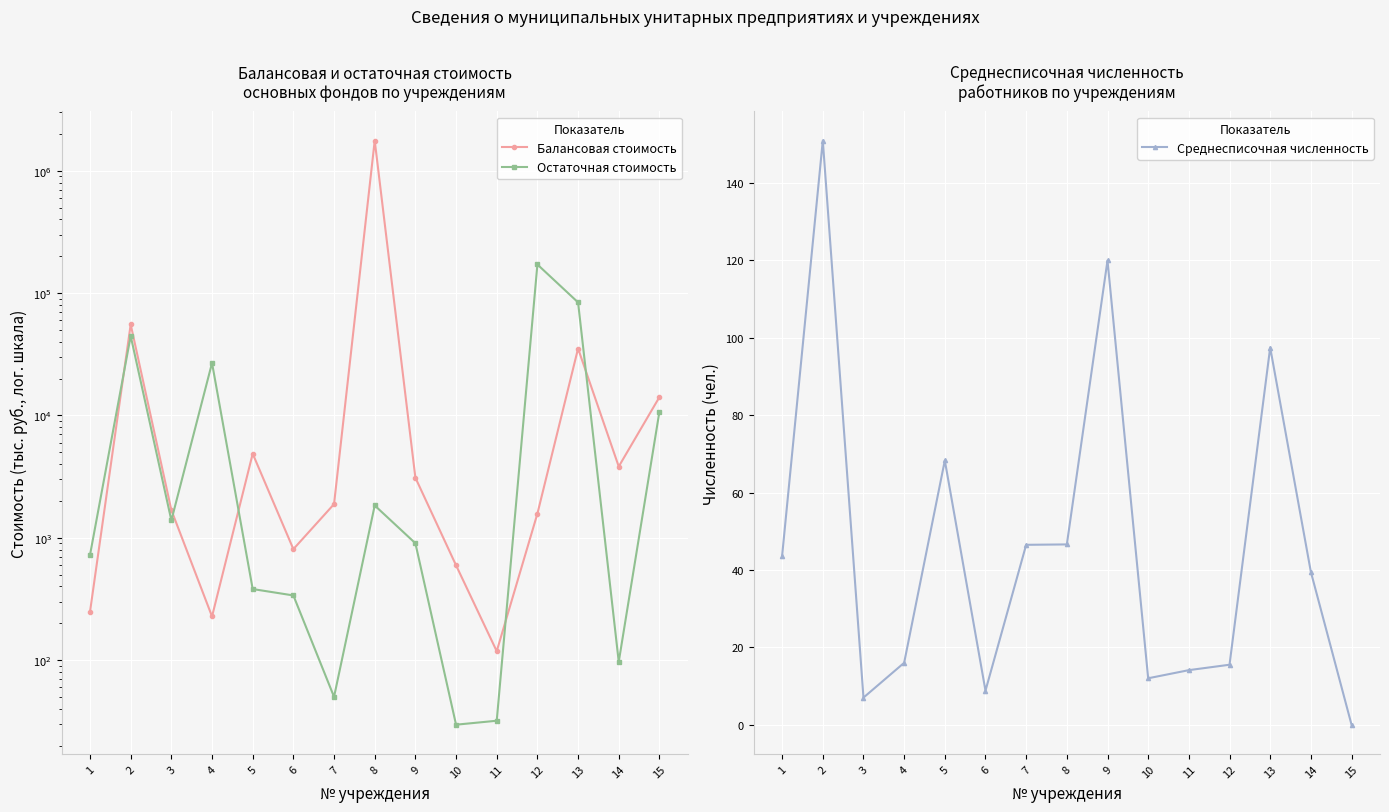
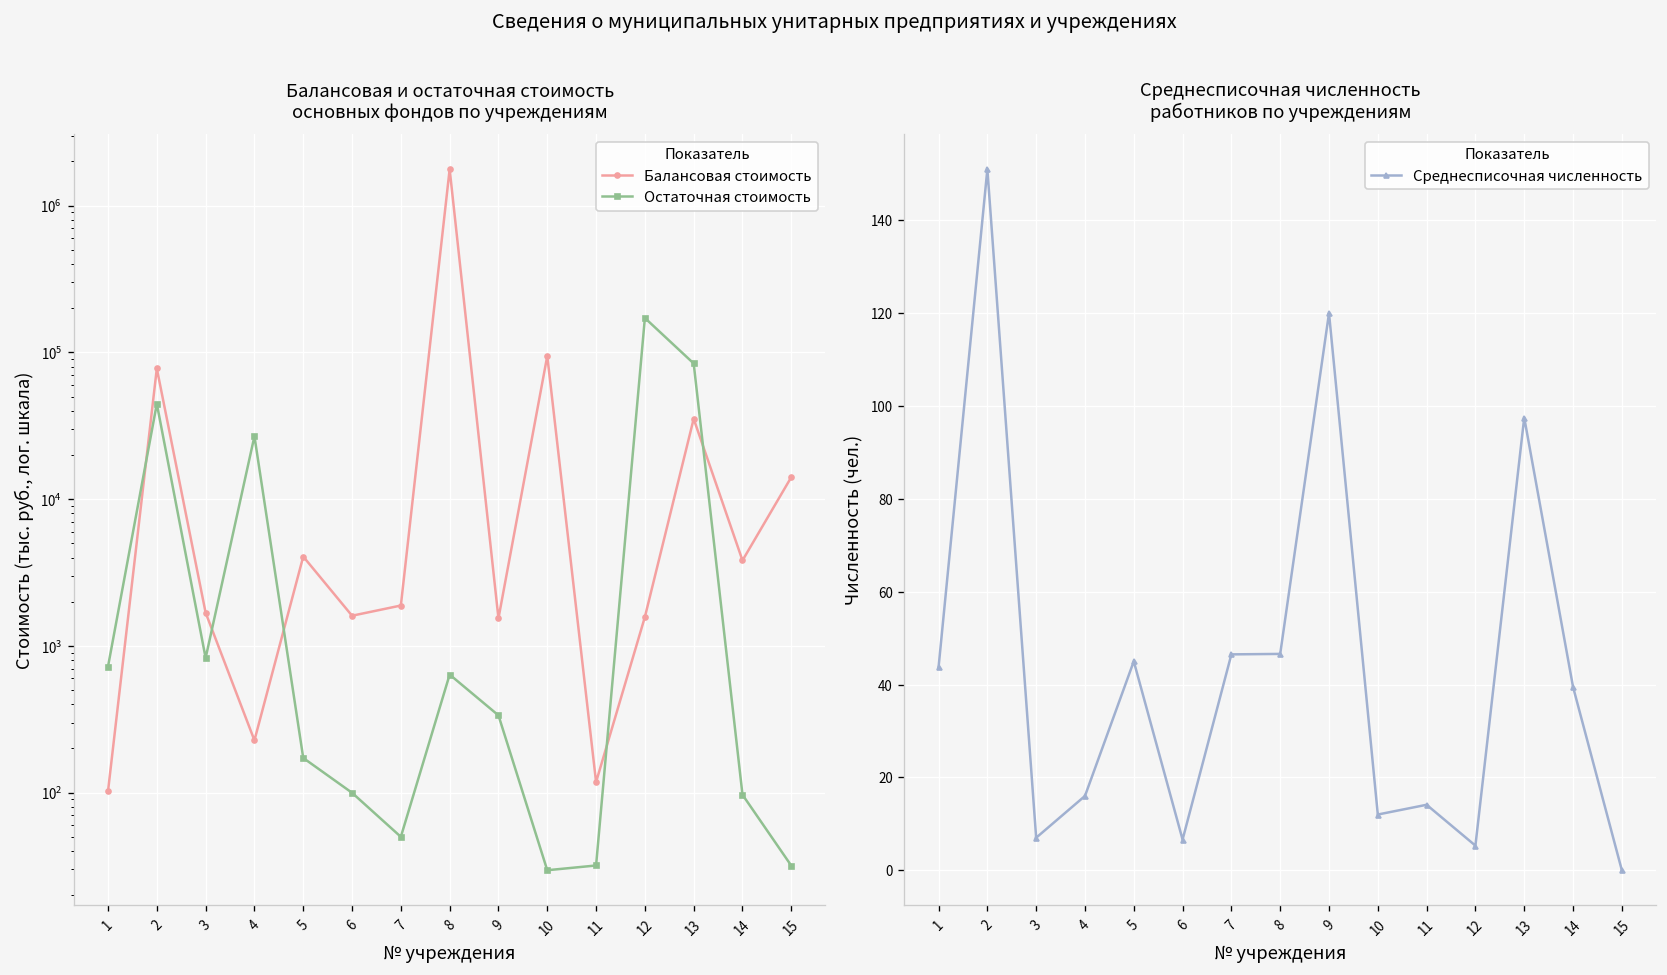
  {
    "Балансовая и остаточная стоимость основных фондов по учреждениям": {
      "Балансовая стоимость": {
-       "1": 250,
-       "2": 60000,
+       "1": 100,
+       "2": 80000,
        "3": 1700,
        "4": 230,
-       "5": 4900,
-       "6": 800,
+       "5": 4100,
+       "6": 1600,
        "7": 1900,
        "8": 1800000,
-       "9": 3100,
-       "10": 600,
+       "9": 1500,
+       "10": 90000,
        "11": 120,
        "12": 1600,
        "13": 35000,
        "14": 3800,
        "15": 14000
      },
      "Остаточная стоимость": {
        "1": 700,
        "2": 45000,
-       "3": 1400,
+       "3": 800,
        "4": 27000,
-       "5": 380,
-       "6": 340,
+       "5": 170,
+       "6": 100,
        "7": 50,
-       "8": 1800,
-       "9": 900,
+       "8": 600,
+       "9": 340,
        "10": 30,
        "11": 32,
        "12": 170000,
        "13": 80000,
        "14": 100,
-       "15": 11000
+       "15": 32
      }
    },
    "Среднесписочная численность работников по учреждениям": {
      "1": 44,
      "2": 151,
      "3": 7,
      "4": 16,
-     "5": 68,
-     "6": 9,
+     "5": 45,
+     "6": 7,
      "7": 47,
      "8": 47,
      "9": 120,
      "10": 12,
      "11": 14,
-     "12": 16,
+     "12": 5,
      "13": 98,
      "14": 40,
      "15": 0
    }
  }
